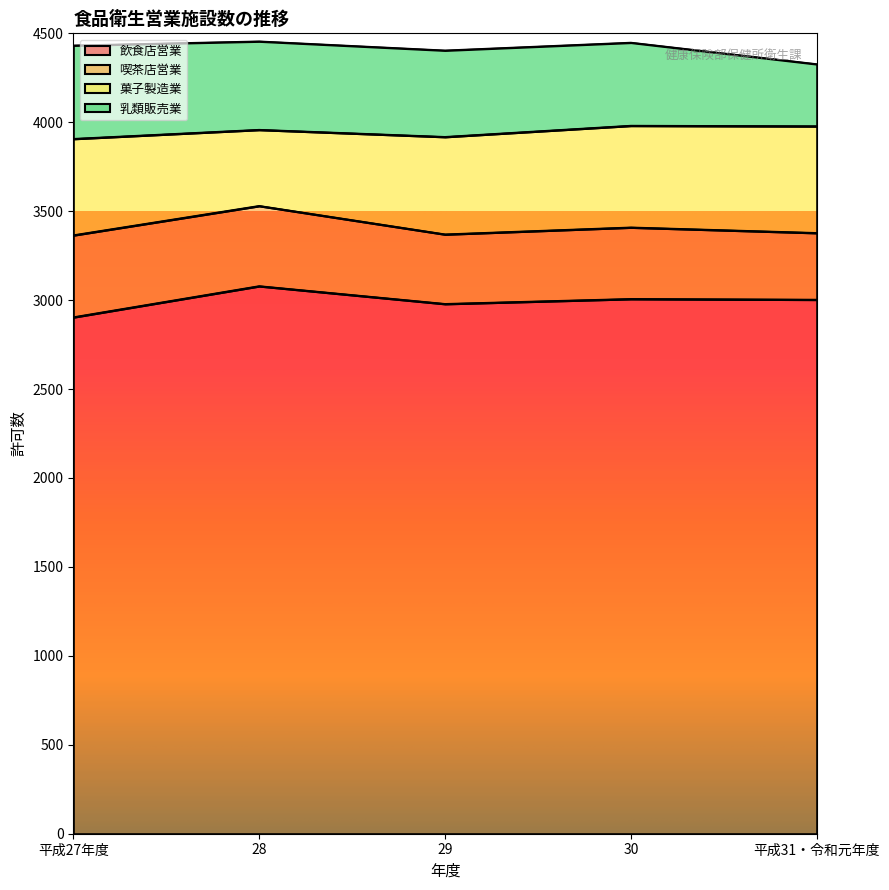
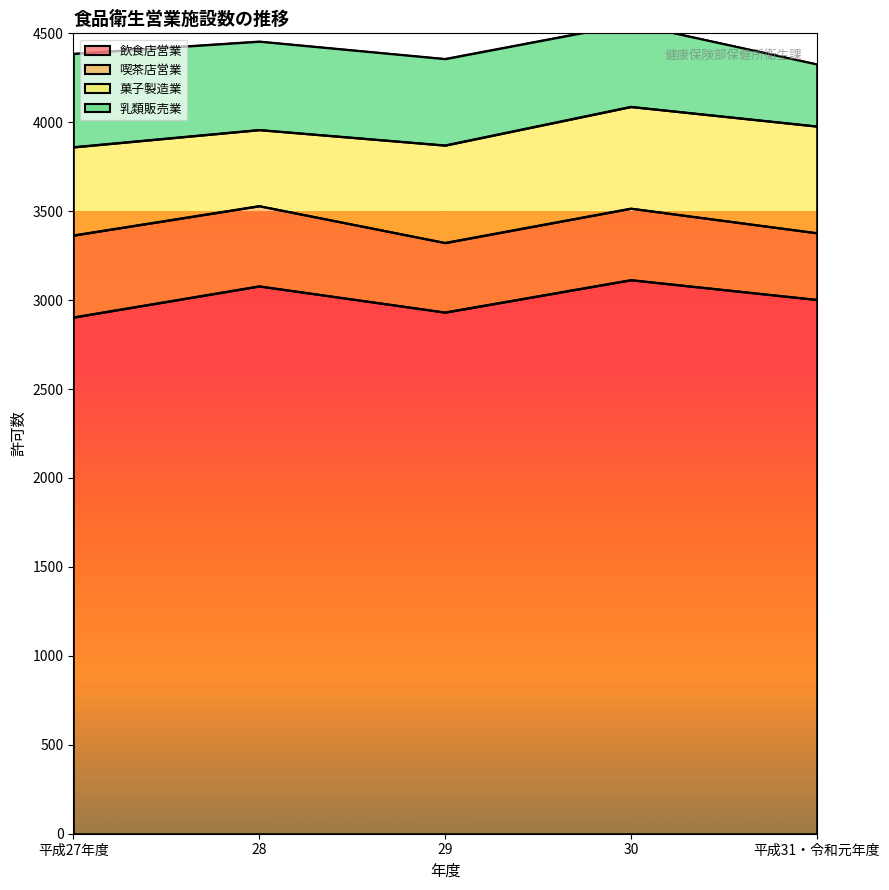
  {
    "飲食店営業": {
      "平成27年度": 2900,
      "28": 3080,
-     "29": 2980,
-     "30": 3010,
+     "29": 2930,
+     "30": 3110,
      "平成31・令和元年度": 3000
    },
    "喫茶店営業": {
      "平成27年度": 460,
      "28": 450,
      "29": 390,
      "30": 400,
      "平成31・令和元年度": 380
    },
    "菓子製造業": {
-     "平成27年度": 540,
+     "平成27年度": 500,
      "28": 430,
      "29": 550,
      "30": 570,
      "平成31・令和元年度": 600
    },
    "乳類販売業": {
      "平成27年度": 530,
      "28": 500,
      "29": 490,
      "平成31・令和元年度": 350
    }
  }
